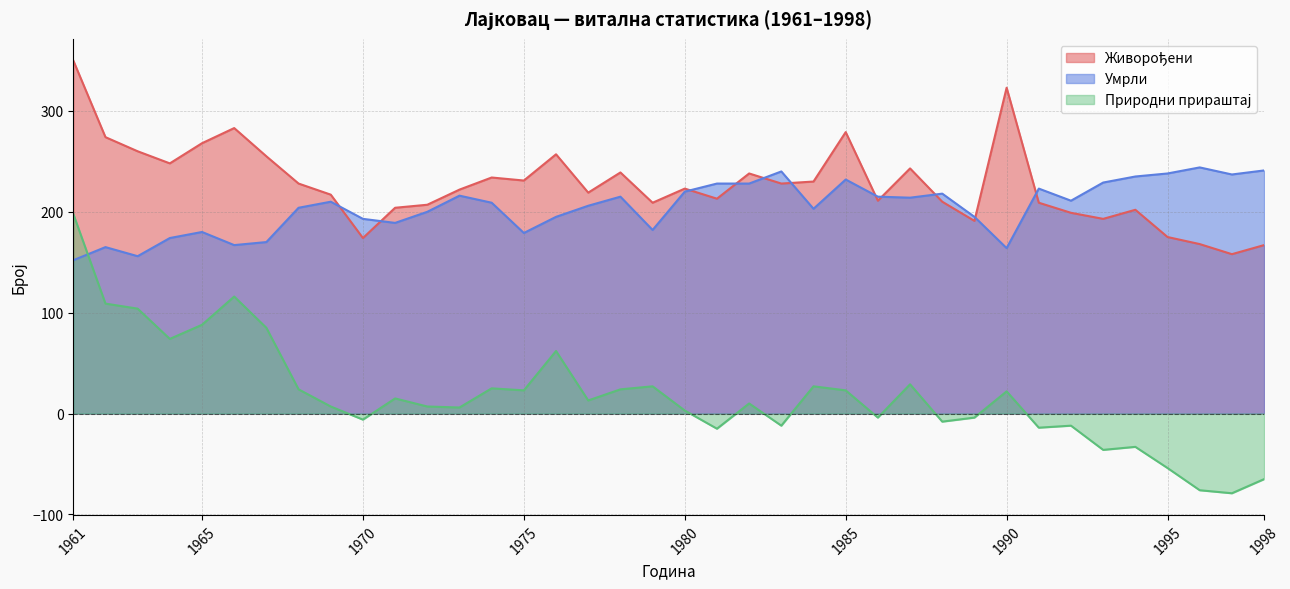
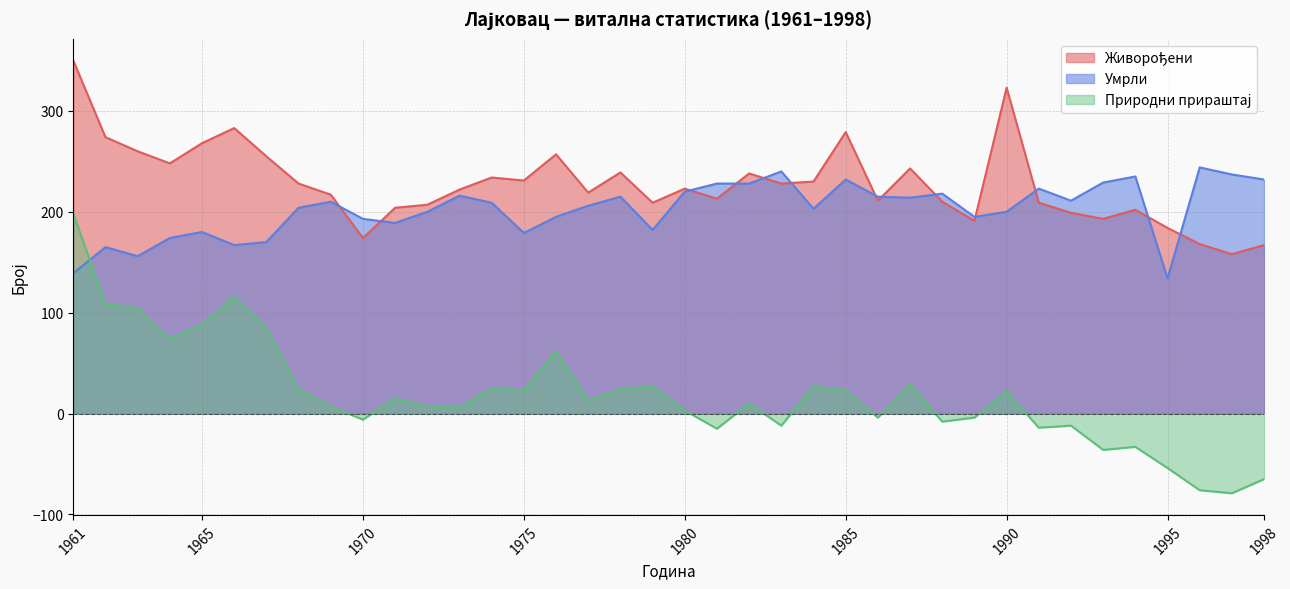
  {
    "Живорођени": {
      "1961": 350,
      "1965": 268,
      "1970": 174,
      "1975": 231,
      "1980": 223,
      "1985": 279,
      "1990": 323,
-     "1995": 175,
+     "1995": 184,
      "1998": 167
    },
    "Умрли": {
-     "1961": 152,
+     "1961": 139,
      "1965": 180,
      "1970": 193,
      "1975": 179,
      "1980": 220,
      "1985": 232,
-     "1990": 164,
-     "1995": 238,
-     "1998": 241
+     "1990": 200,
+     "1995": 134,
+     "1998": 232
    }
  }
